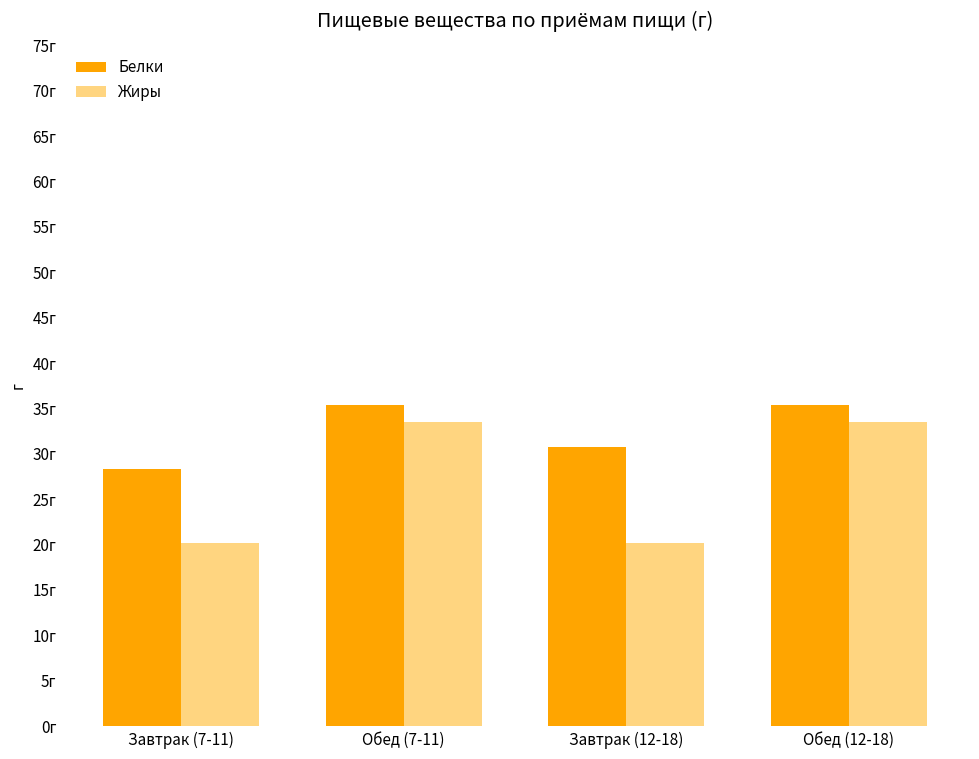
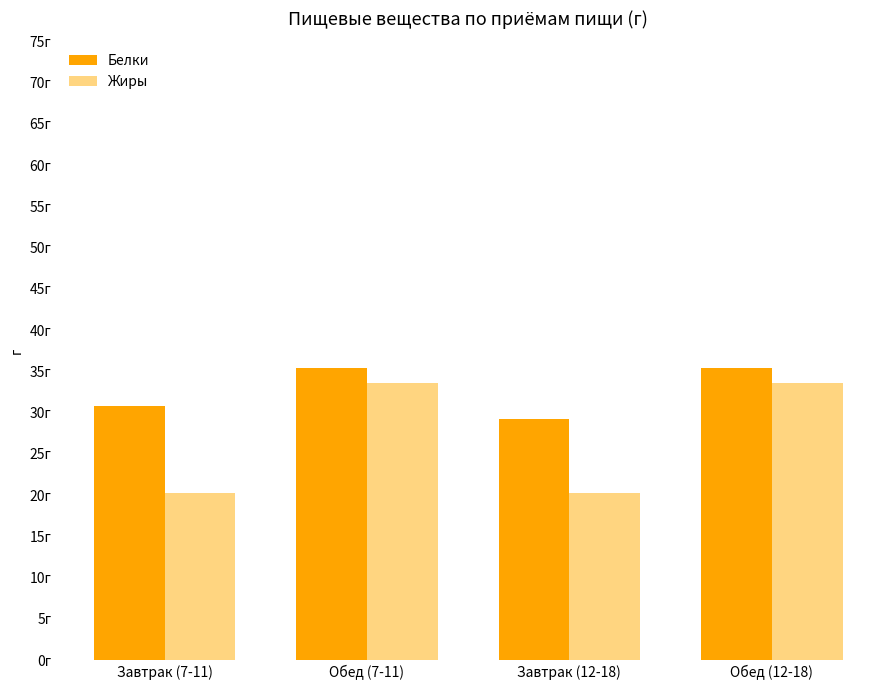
  {
    "Белки": {
-     "Завтрак (7-11)": "28г",
+     "Завтрак (7-11)": "31г",
      "Обед (7-11)": "35г",
-     "Завтрак (12-18)": "31г",
+     "Завтрак (12-18)": "29г",
      "Обед (12-18)": "35г"
    },
    "Жиры": {
      "Завтрак (7-11)": "20г",
      "Обед (7-11)": "34г",
      "Завтрак (12-18)": "20г",
      "Обед (12-18)": "34г"
    }
  }
